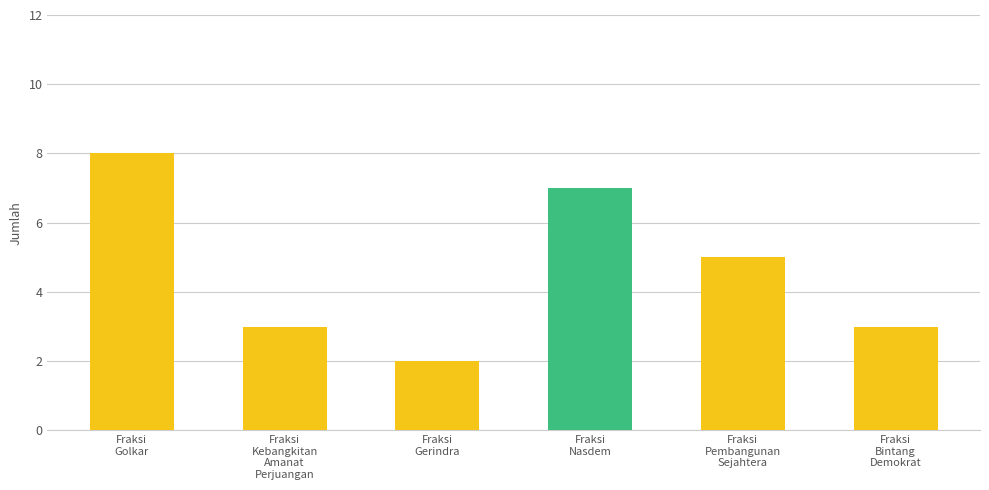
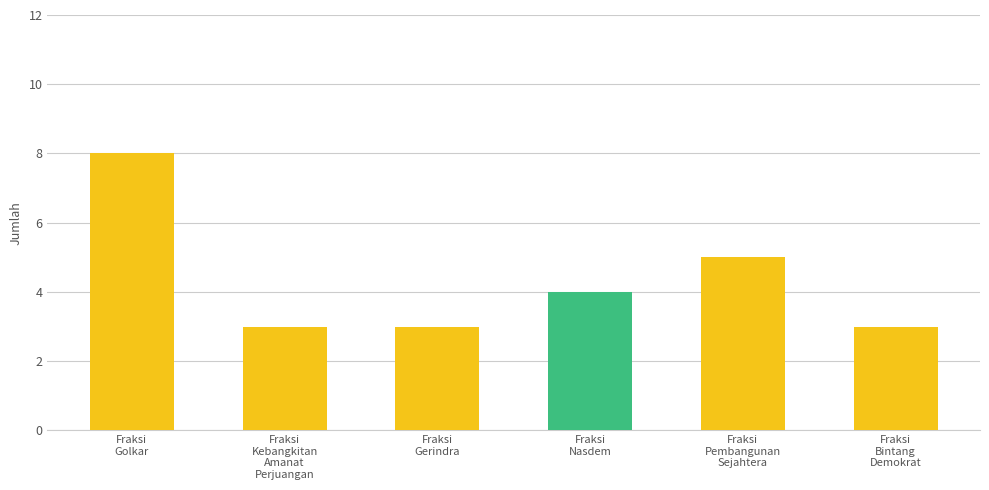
  {
    "Fraksi Golkar": 8,
    "Fraksi Kebangkitan Amanat Perjuangan": 3,
-   "Fraksi Gerindra": 2,
-   "Fraksi Nasdem": 7,
+   "Fraksi Gerindra": 3,
+   "Fraksi Nasdem": 4,
    "Fraksi Pembangunan Sejahtera": 5,
    "Fraksi Bintang Demokrat": 3
  }
